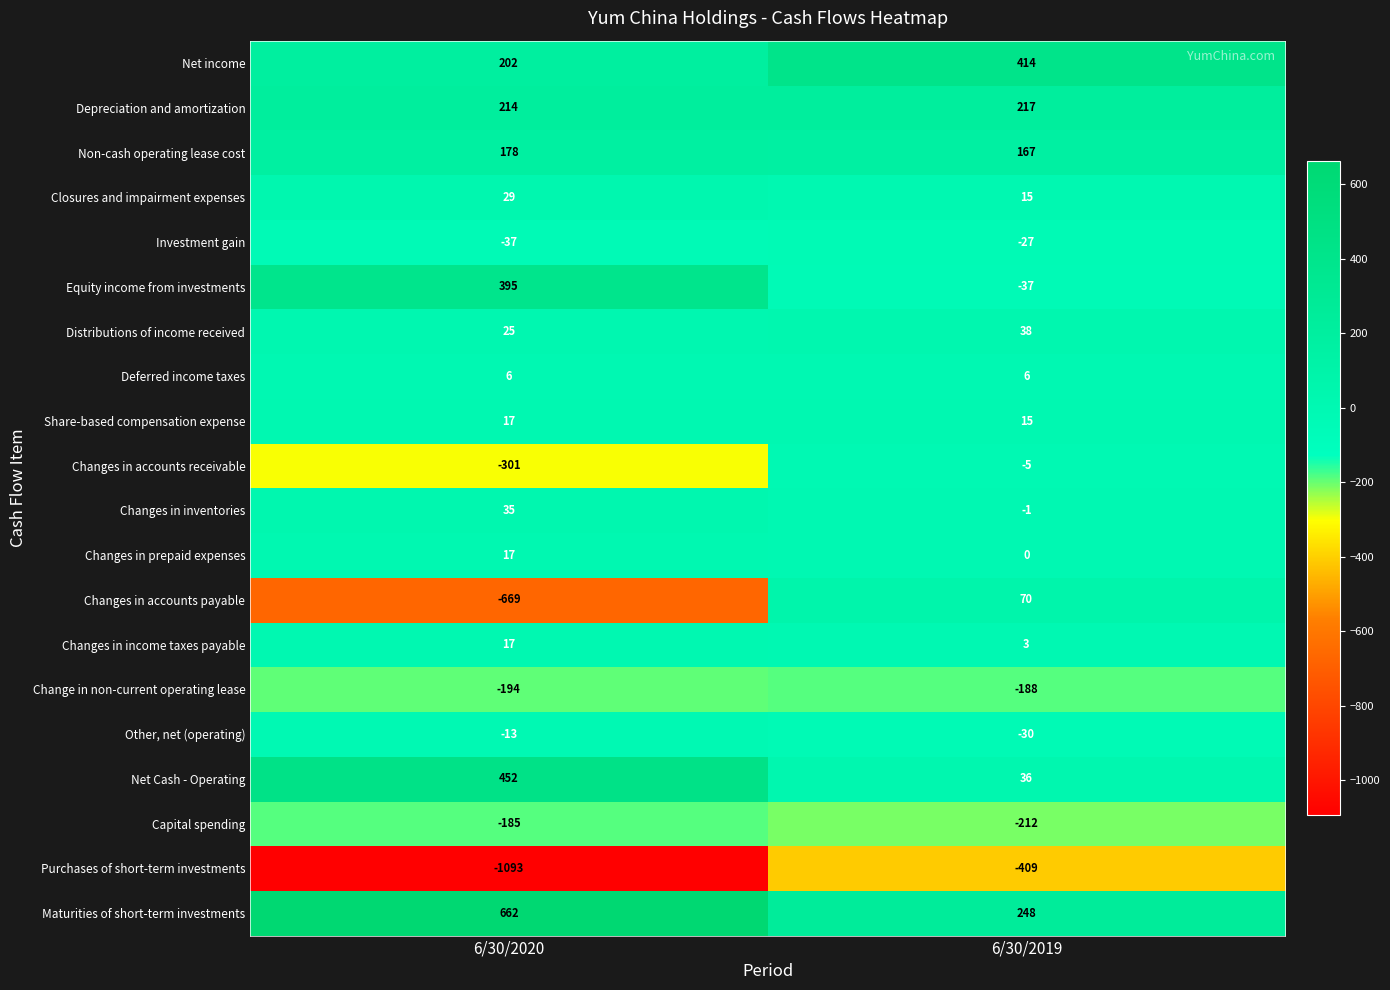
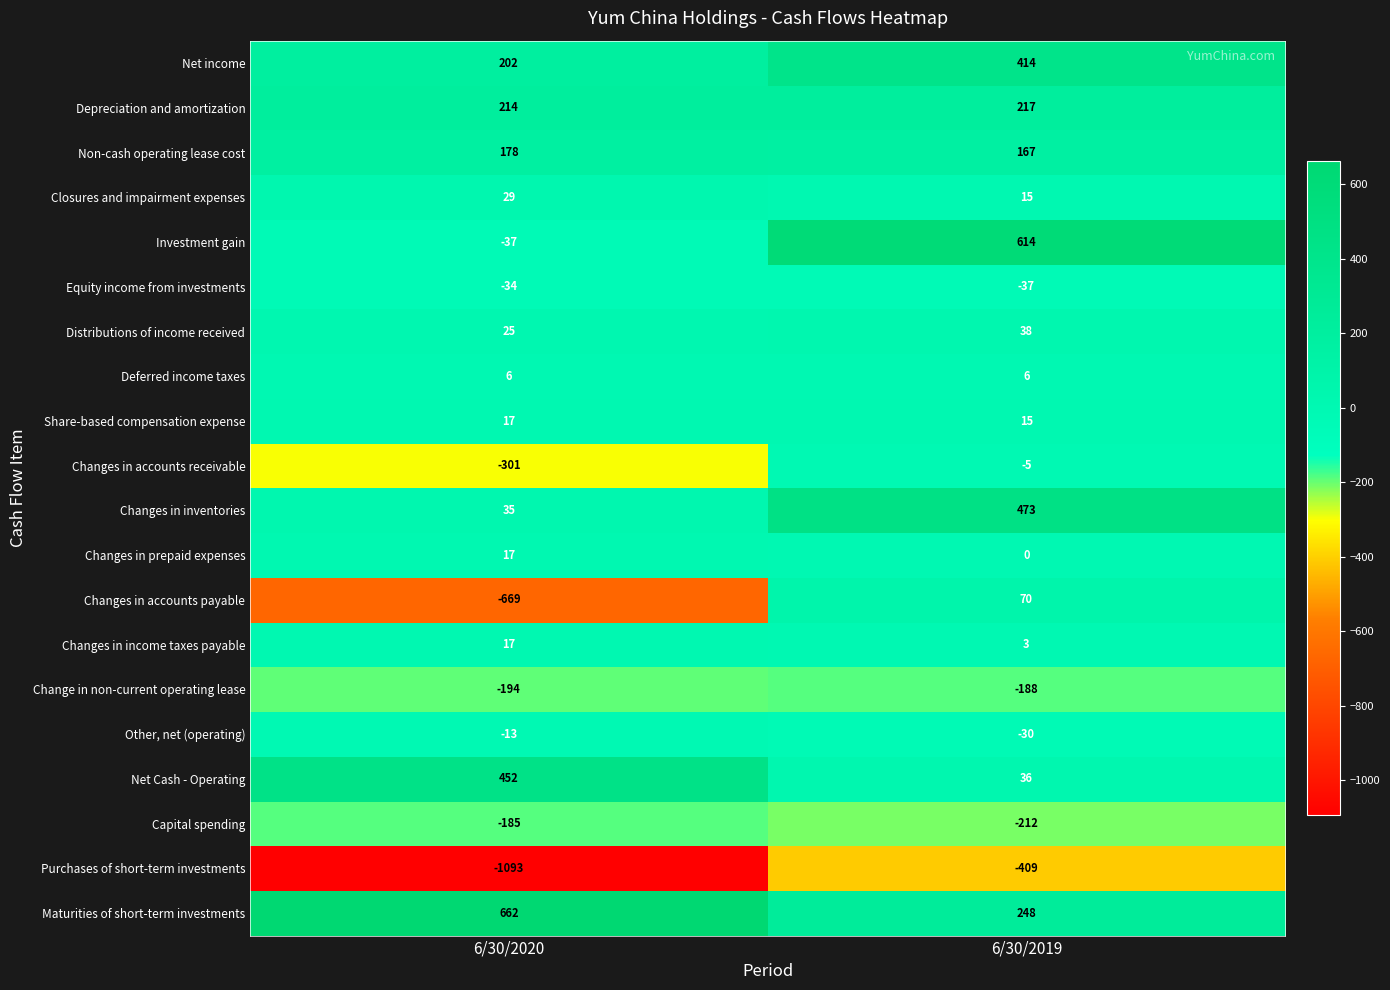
  {
    "Net income": {
      "6/30/2020": 202
    },
    "Depreciation and amortization": {
      "6/30/2020": 214,
      "6/30/2019": 217
    },
    "Non-cash operating lease cost": {
      "6/30/2020": 178,
      "6/30/2019": 167
    },
    "Closures and impairment expenses": {
      "6/30/2020": 29,
      "6/30/2019": 15
    },
    "Investment gain": {
      "6/30/2020": -37,
-     "6/30/2019": -27
+     "6/30/2019": 614
    },
    "Equity income from investments": {
-     "6/30/2020": 395,
+     "6/30/2020": -34,
      "6/30/2019": -37
    },
    "Distributions of income received": {
      "6/30/2020": 25,
      "6/30/2019": 38
    },
    "Deferred income taxes": {
      "6/30/2020": 6,
      "6/30/2019": 6
    },
    "Share-based compensation expense": {
      "6/30/2020": 17,
      "6/30/2019": 15
    },
    "Changes in accounts receivable": {
      "6/30/2020": -301,
      "6/30/2019": -5
    },
    "Changes in inventories": {
      "6/30/2020": 35,
-     "6/30/2019": -1
+     "6/30/2019": 473
    },
    "Changes in prepaid expenses": {
      "6/30/2020": 17,
      "6/30/2019": 0
    },
    "Changes in accounts payable": {
      "6/30/2020": -669,
      "6/30/2019": 70
    },
    "Changes in income taxes payable": {
      "6/30/2020": 17,
      "6/30/2019": 3
    },
    "Change in non-current operating lease": {
      "6/30/2020": -194,
      "6/30/2019": -188
    },
    "Other, net (operating)": {
      "6/30/2020": -13,
      "6/30/2019": -30
    },
    "Net Cash - Operating": {
      "6/30/2020": 452,
      "6/30/2019": 36
    },
    "Capital spending": {
      "6/30/2020": -185,
      "6/30/2019": -212
    },
    "Purchases of short-term investments": {
      "6/30/2020": -1093,
      "6/30/2019": -409
    },
    "Maturities of short-term investments": {
      "6/30/2020": 662,
      "6/30/2019": 248
    }
  }
